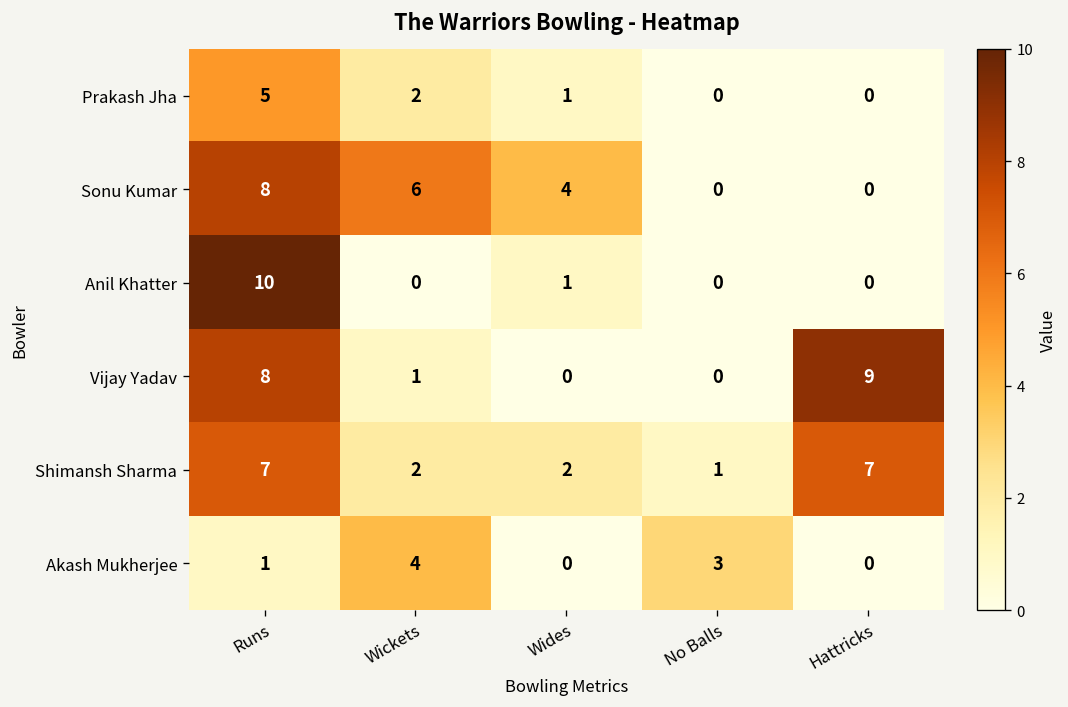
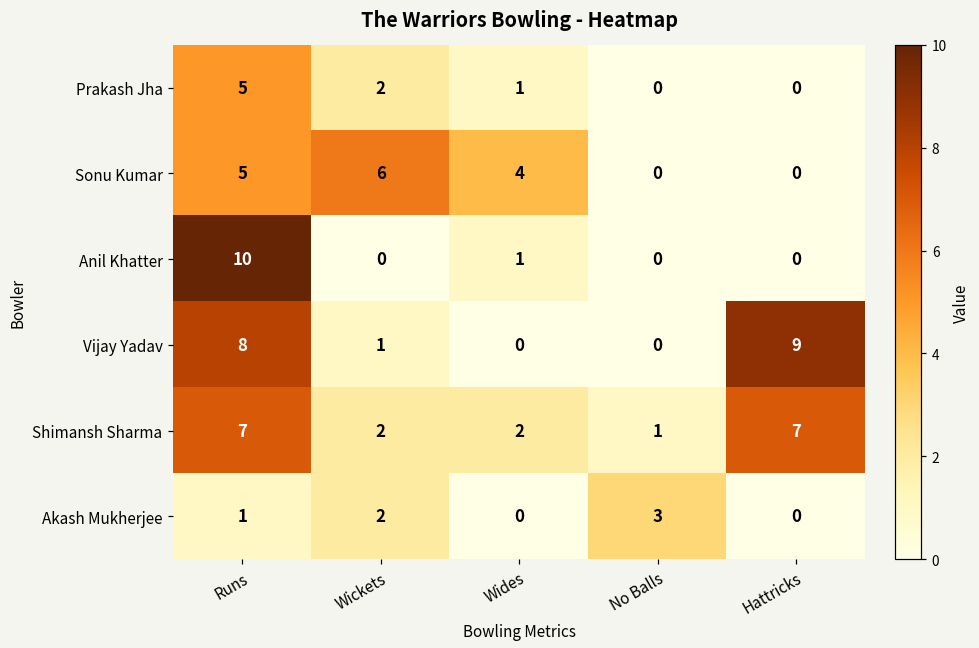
  {
    "Prakash Jha": {
      "Runs": 5,
      "Wickets": 2,
      "Wides": 1,
      "No Balls": 0,
      "Hattricks": 0
    },
    "Sonu Kumar": {
-     "Runs": 8,
+     "Runs": 5,
      "Wickets": 6,
      "Wides": 4,
      "No Balls": 0,
      "Hattricks": 0
    },
    "Anil Khatter": {
      "Runs": 10,
      "Wickets": 0,
      "Wides": 1,
      "No Balls": 0,
      "Hattricks": 0
    },
    "Vijay Yadav": {
      "Runs": 8,
      "Wickets": 1,
      "Wides": 0,
      "No Balls": 0,
      "Hattricks": 9
    },
    "Shimansh Sharma": {
      "Runs": 7,
      "Wickets": 2,
      "Wides": 2,
      "No Balls": 1,
      "Hattricks": 7
    },
    "Akash Mukherjee": {
      "Runs": 1,
-     "Wickets": 4,
+     "Wickets": 2,
      "Wides": 0,
      "No Balls": 3,
      "Hattricks": 0
    }
  }
